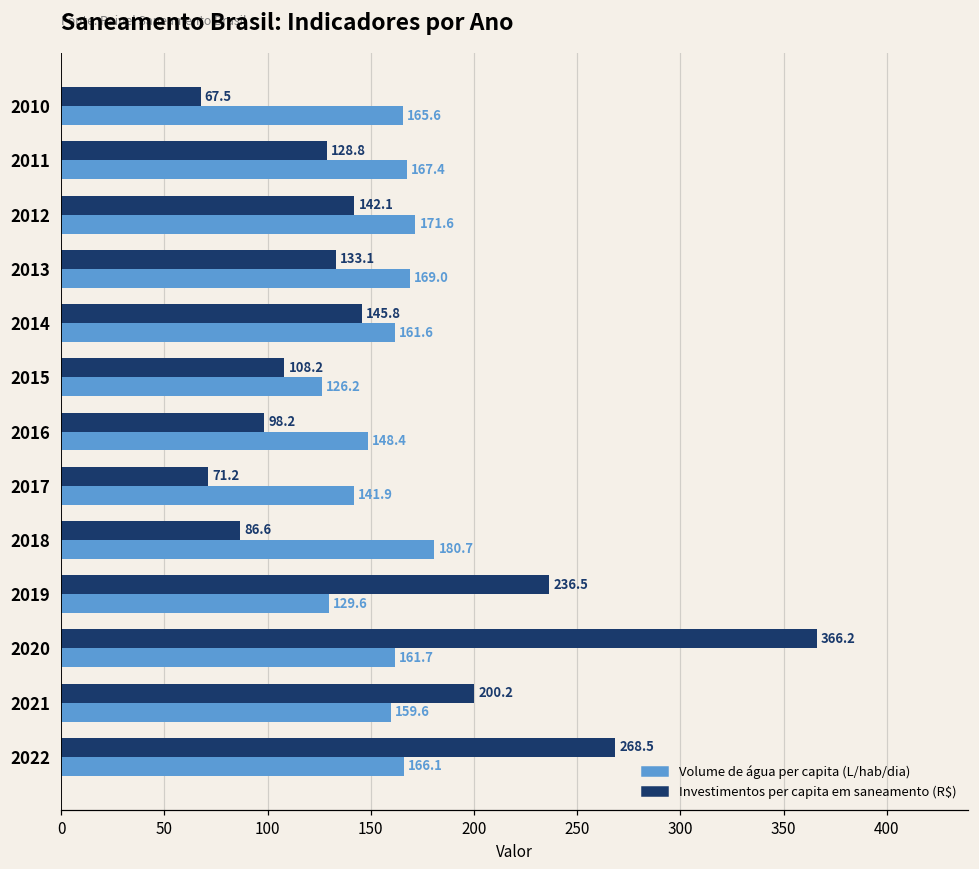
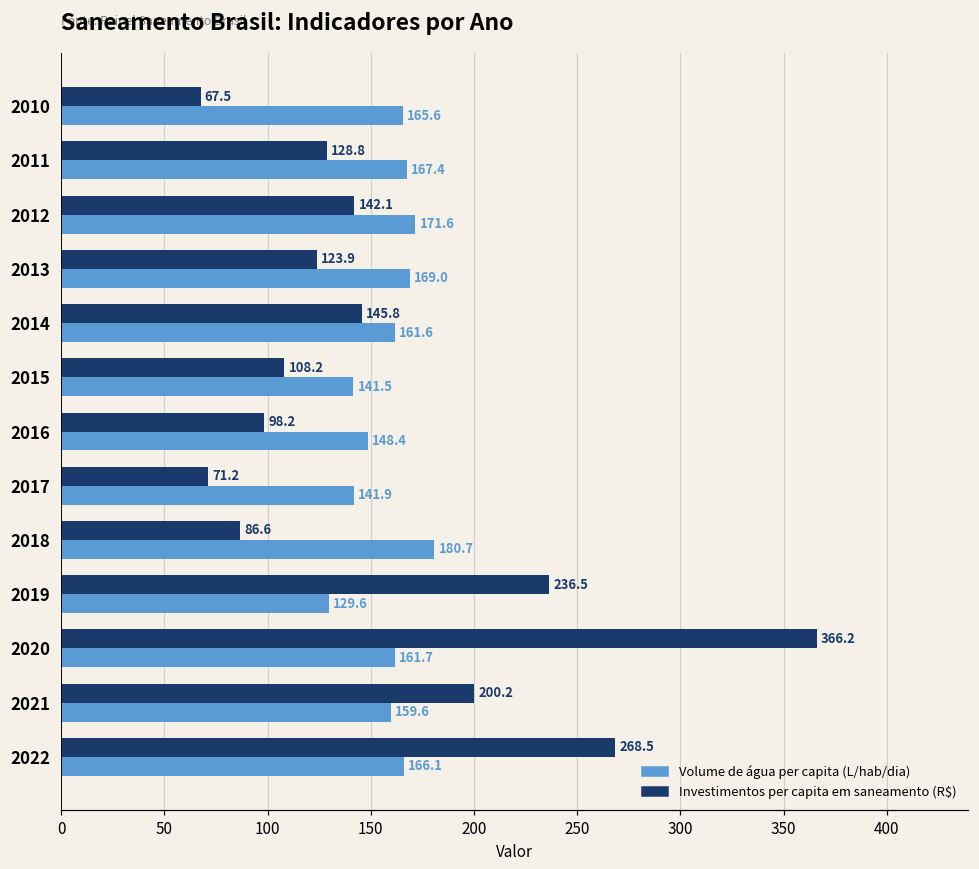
  {
    "Volume de água per capita (L/hab/dia)": {
      "2010": 165.6,
      "2011": 167.4,
      "2012": 171.6,
      "2013": 169.0,
      "2014": 161.6,
-     "2015": 126.2,
+     "2015": 141.5,
      "2016": 148.4,
      "2017": 141.9,
      "2018": 180.7,
      "2019": 129.6,
      "2020": 161.7,
      "2021": 159.6,
      "2022": 166.1
    },
    "Investimentos per capita em saneamento (R$)": {
      "2010": 67.5,
      "2011": 128.8,
      "2012": 142.1,
-     "2013": 133.1,
+     "2013": 123.9,
      "2014": 145.8,
      "2015": 108.2,
      "2016": 98.2,
      "2017": 71.2,
      "2018": 86.6,
      "2019": 236.5,
      "2020": 366.2,
      "2021": 200.2,
      "2022": 268.5
    }
  }
